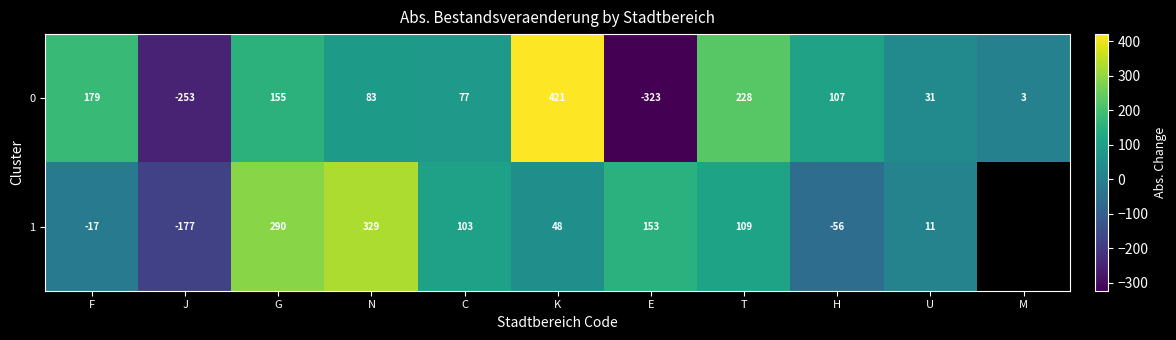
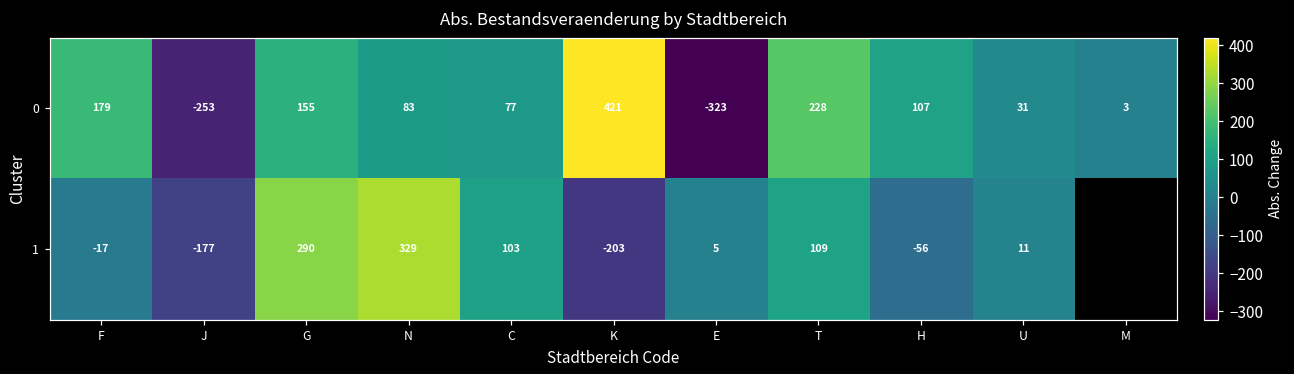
  {
    "0": {
      "F": 179,
      "J": -253,
      "G": 155,
      "N": 83,
      "C": 77,
      "K": 421,
      "E": -323,
      "T": 228,
      "H": 107,
      "U": 31,
      "M": 3
    },
    "1": {
      "F": -17,
      "J": -177,
      "G": 290,
      "N": 329,
      "C": 103,
-     "K": 48,
-     "E": 153,
+     "K": -203,
+     "E": 5,
      "T": 109,
      "H": -56,
      "U": 11
    }
  }
